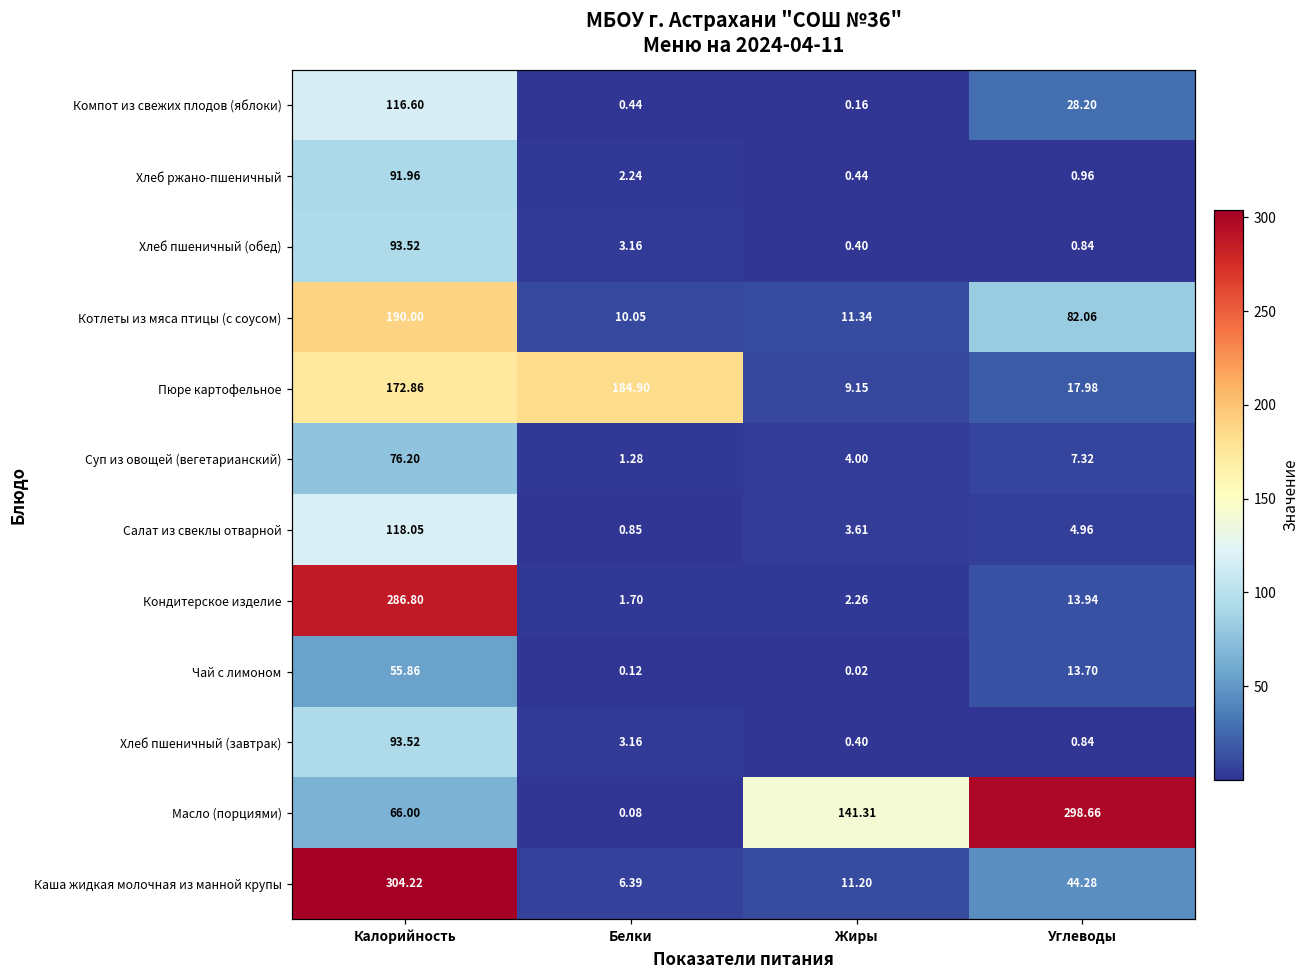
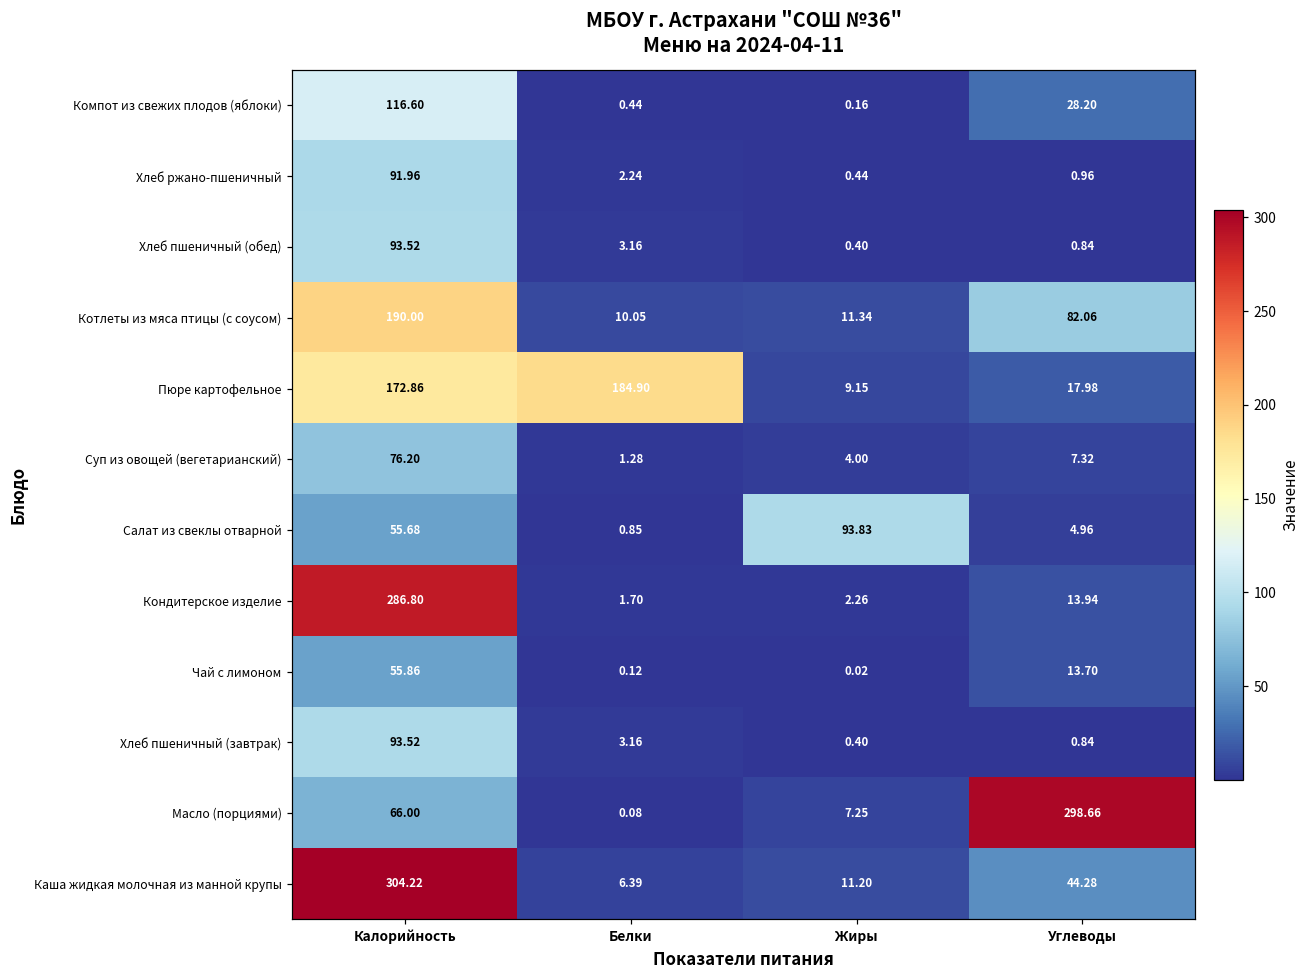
  {
    "Компот из свежих плодов (яблоки)": {
      "Калорийность": 116.60,
      "Белки": 0.44,
      "Жиры": 0.16,
      "Углеводы": 28.20
    },
    "Хлеб ржано-пшеничный": {
      "Калорийность": 91.96,
      "Белки": 2.24,
      "Жиры": 0.44,
      "Углеводы": 0.96
    },
    "Хлеб пшеничный (обед)": {
      "Калорийность": 93.52,
      "Белки": 3.16,
      "Жиры": 0.40,
      "Углеводы": 0.84
    },
    "Котлеты из мяса птицы (с соусом)": {
      "Калорийность": 190.00,
      "Белки": 10.05,
      "Жиры": 11.34,
      "Углеводы": 82.06
    },
    "Пюре картофельное": {
      "Калорийность": 172.86,
      "Белки": 184.90,
      "Жиры": 9.15,
      "Углеводы": 17.98
    },
    "Суп из овощей (вегетарианский)": {
      "Калорийность": 76.20,
      "Белки": 1.28,
      "Жиры": 4.00,
      "Углеводы": 7.32
    },
    "Салат из свеклы отварной": {
-     "Калорийность": 118.05,
+     "Калорийность": 55.68,
      "Белки": 0.85,
-     "Жиры": 3.61,
+     "Жиры": 93.83,
      "Углеводы": 4.96
    },
    "Кондитерское изделие": {
      "Калорийность": 286.80,
      "Белки": 1.70,
      "Жиры": 2.26,
      "Углеводы": 13.94
    },
    "Чай с лимоном": {
      "Калорийность": 55.86,
      "Белки": 0.12,
      "Жиры": 0.02,
      "Углеводы": 13.70
    },
    "Хлеб пшеничный (завтрак)": {
      "Калорийность": 93.52,
      "Белки": 3.16,
      "Жиры": 0.40,
      "Углеводы": 0.84
    },
    "Масло (порциями)": {
      "Калорийность": 66.00,
      "Белки": 0.08,
-     "Жиры": 141.31,
+     "Жиры": 7.25,
      "Углеводы": 298.66
    },
    "Каша жидкая молочная из манной крупы": {
      "Калорийность": 304.22,
      "Белки": 6.39,
      "Жиры": 11.20,
      "Углеводы": 44.28
    }
  }
